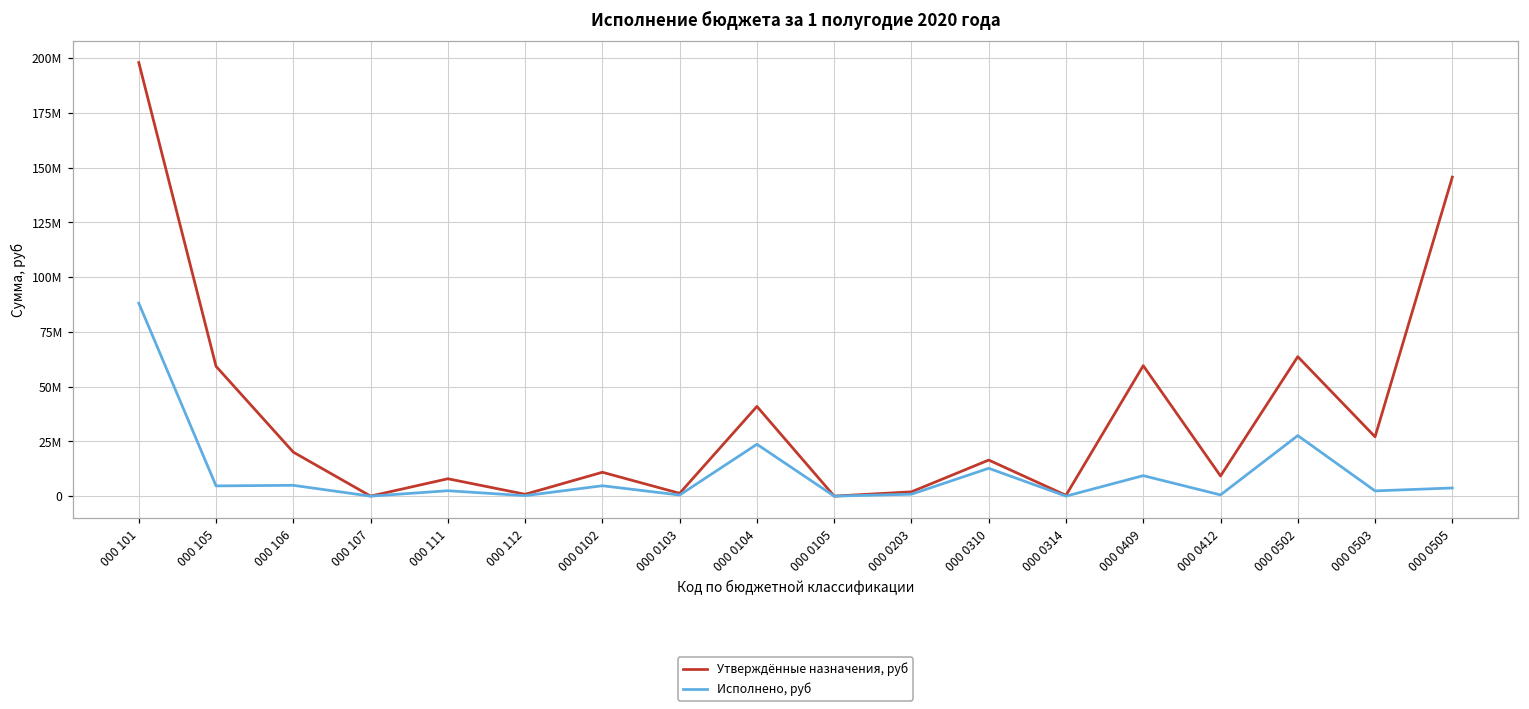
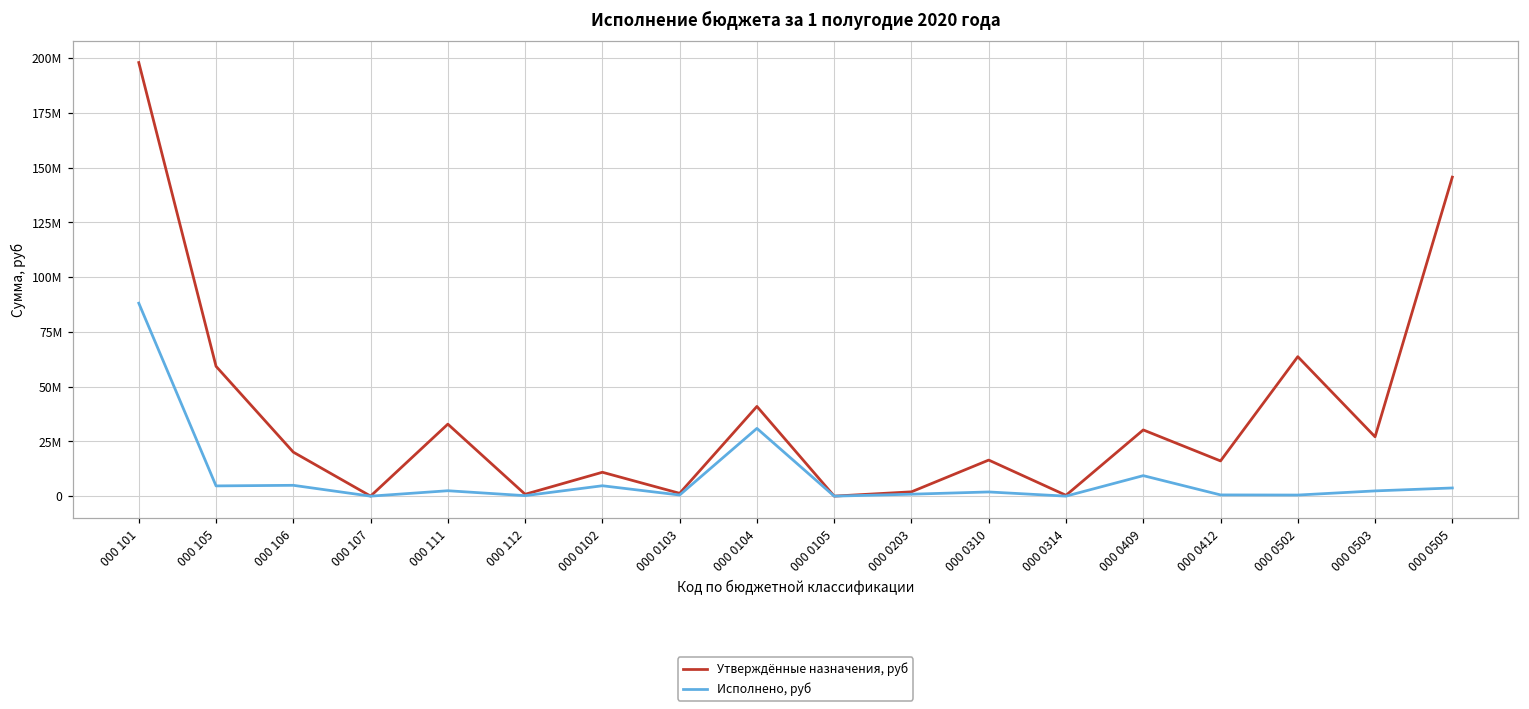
  {
    "Утверждённые назначения, руб": {
      "000 101": 198000000,
      "000 105": 59000000,
      "000 106": 20000000,
-     "000 111": 8000000,
+     "000 111": 33000000,
      "000 0102": 11000000,
      "000 0104": 41000000,
      "000 0310": 16000000,
-     "000 0409": 60000000,
-     "000 0412": 9000000,
+     "000 0409": 30000000,
+     "000 0412": 16000000,
      "000 0502": 64000000,
      "000 0503": 27000000,
      "000 0505": 146000000
    },
    "Исполнено, руб": {
      "000 101": 88000000,
      "000 105": 5000000,
      "000 106": 5000000,
      "000 111": 2000000,
      "000 0102": 5000000,
-     "000 0104": 24000000,
-     "000 0310": 13000000,
+     "000 0104": 31000000,
+     "000 0310": 2000000,
      "000 0409": 9000000,
      "000 0412": 1000000,
-     "000 0502": 28000000,
+     "000 0502": 1000000,
      "000 0503": 2000000,
      "000 0505": 4000000
    }
  }
